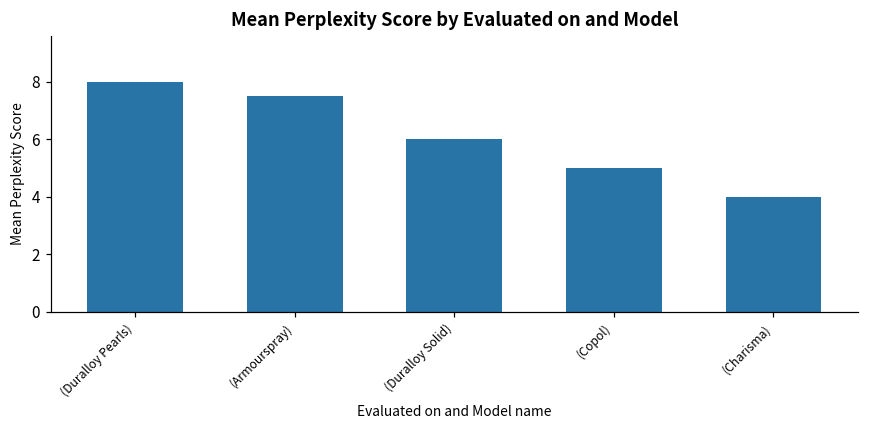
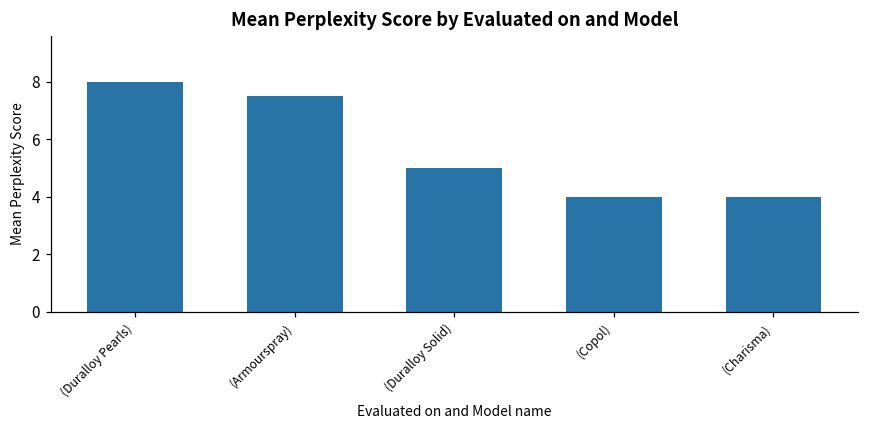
  {
    "(Duralloy Pearls)": 8,
    "(Armourspray)": 7.5,
-   "(Duralloy Solid)": 6,
-   "(Copol)": 5,
+   "(Duralloy Solid)": 5,
+   "(Copol)": 4,
    "(Charisma)": 4
  }
